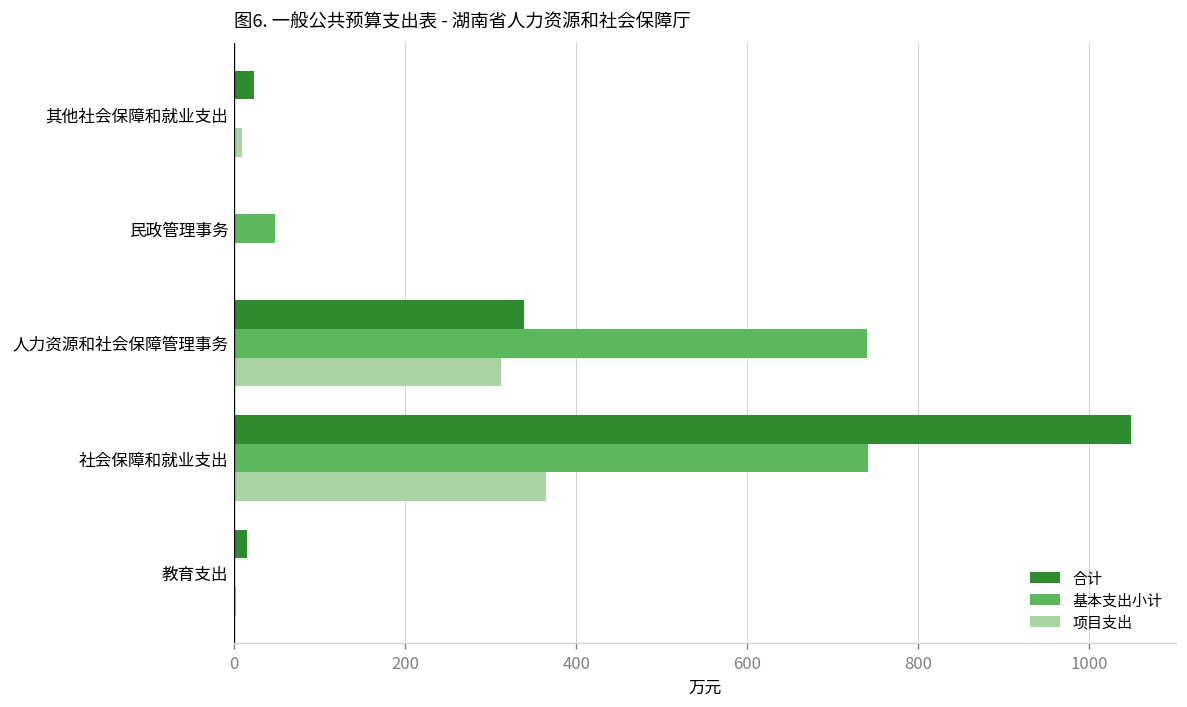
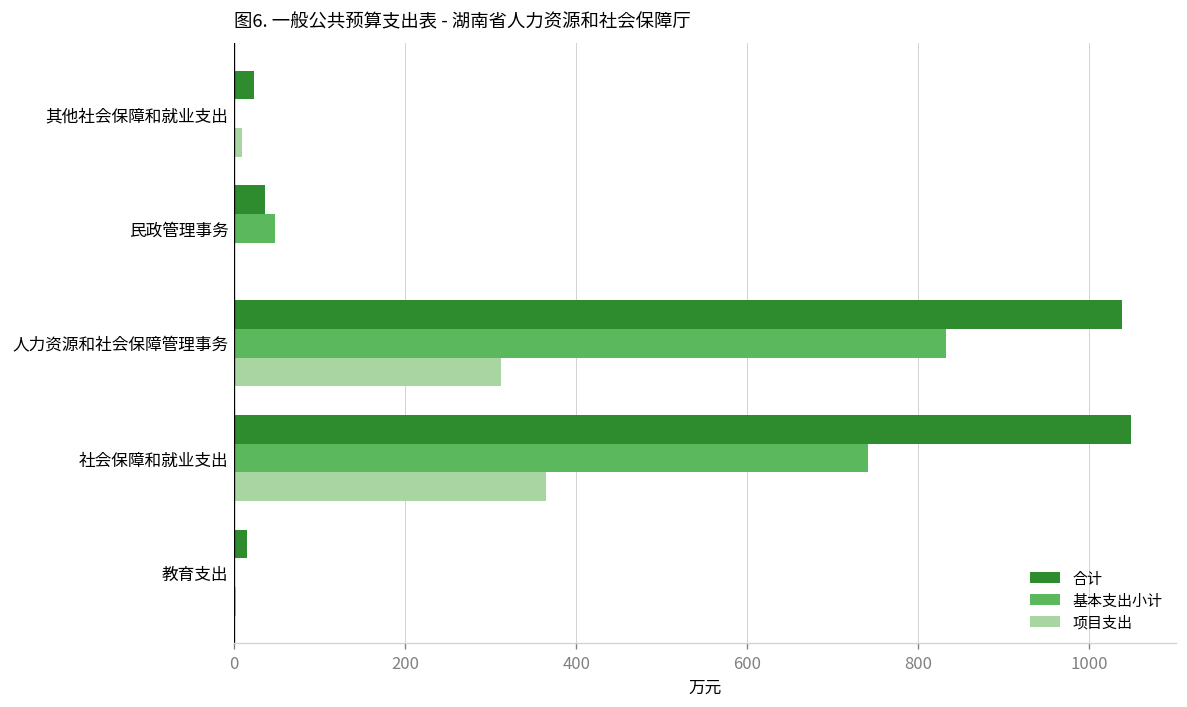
  {
    "合计": {
      "其他社会保障和就业支出": 20,
-     "民政管理事务": 0,
-     "人力资源和社会保障管理事务": 340,
+     "民政管理事务": 40,
+     "人力资源和社会保障管理事务": 1040,
      "社会保障和就业支出": 1050,
      "教育支出": 20
    },
    "基本支出小计": {
      "其他社会保障和就业支出": 0,
      "民政管理事务": 50,
-     "人力资源和社会保障管理事务": 740,
+     "人力资源和社会保障管理事务": 830,
      "社会保障和就业支出": 740,
      "教育支出": 0
    },
    "项目支出": {
      "其他社会保障和就业支出": 10,
      "民政管理事务": 0,
      "人力资源和社会保障管理事务": 310,
      "社会保障和就业支出": 360
    }
  }
